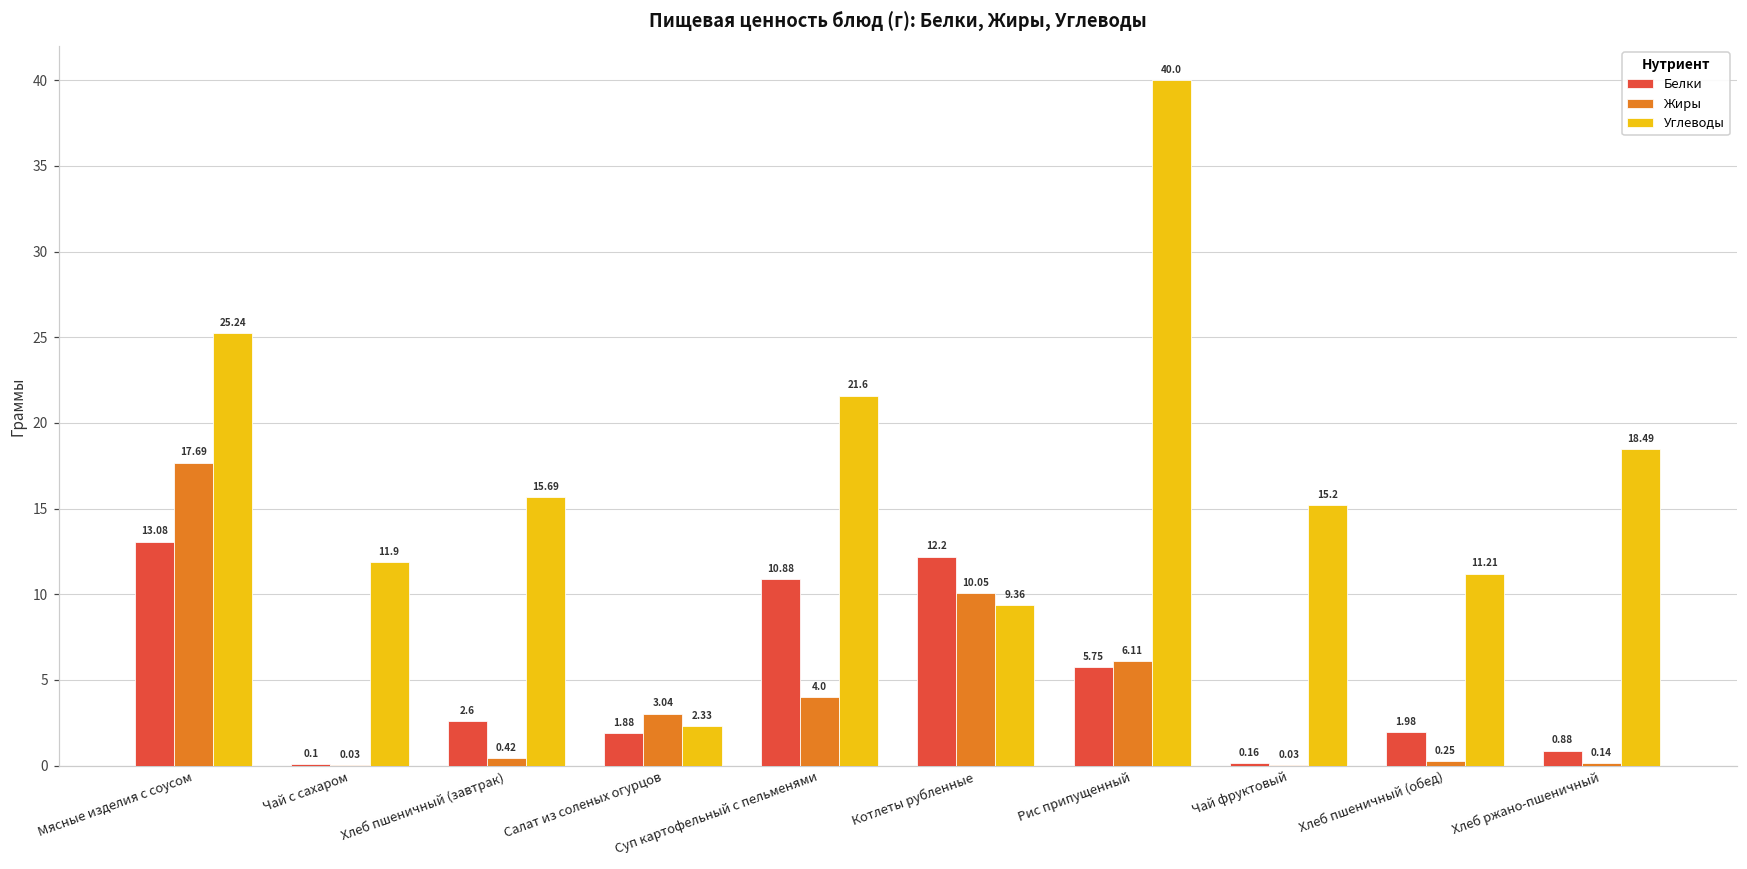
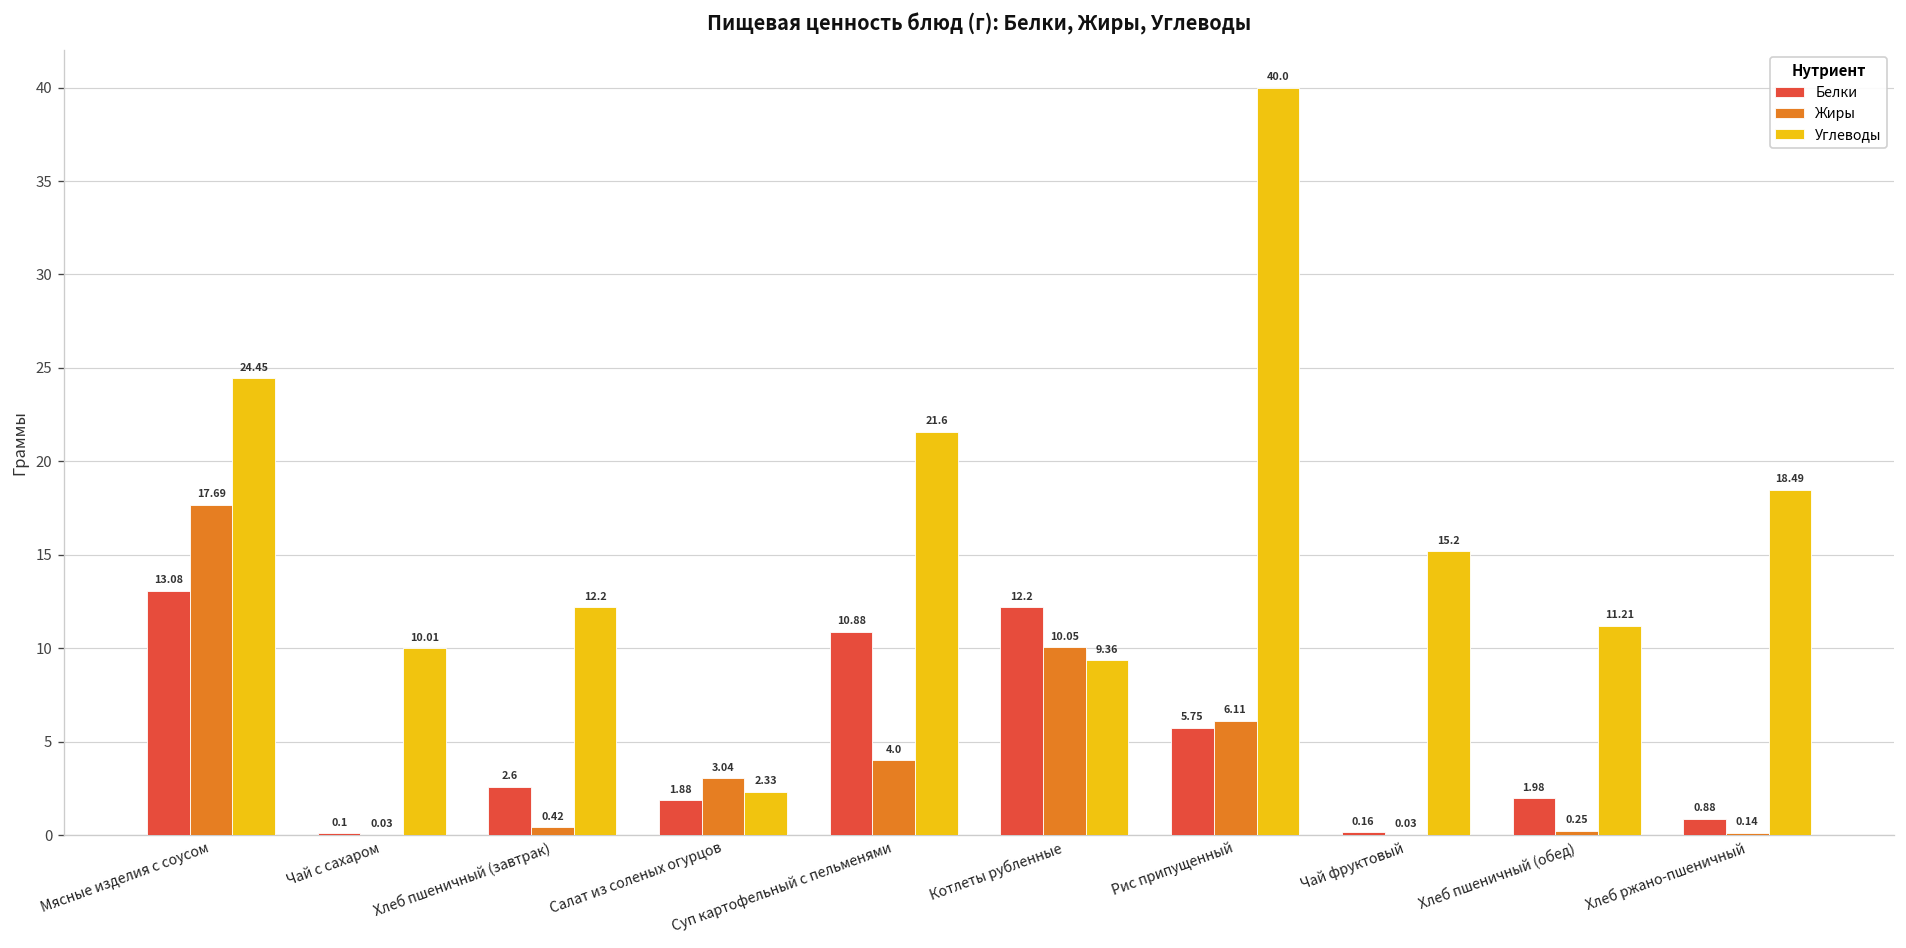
  {
    "Углеводы": {
-     "Мясные изделия с соусом": 25.24,
-     "Чай с сахаром": 11.9,
-     "Хлеб пшеничный (завтрак)": 15.69,
+     "Мясные изделия с соусом": 24.45,
+     "Чай с сахаром": 10.01,
+     "Хлеб пшеничный (завтрак)": 12.2,
      "Салат из соленых огурцов": 2.33,
      "Суп картофельный с пельменями": 21.6,
      "Котлеты рубленные": 9.36,
      "Рис припущенный": 40.0,
      "Чай фруктовый": 15.2,
      "Хлеб пшеничный (обед)": 11.21,
      "Хлеб ржано-пшеничный": 18.49
    }
  }
